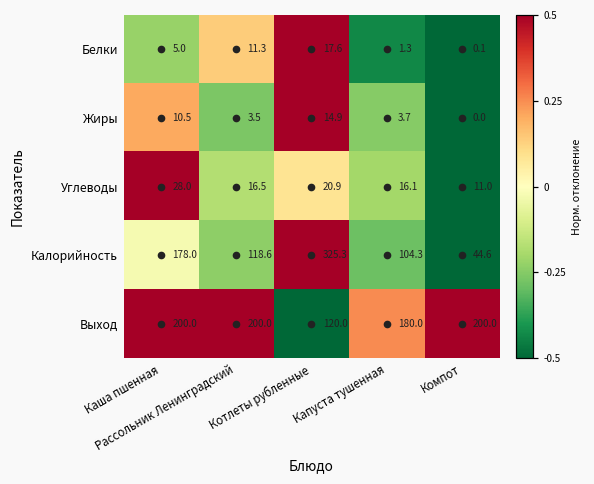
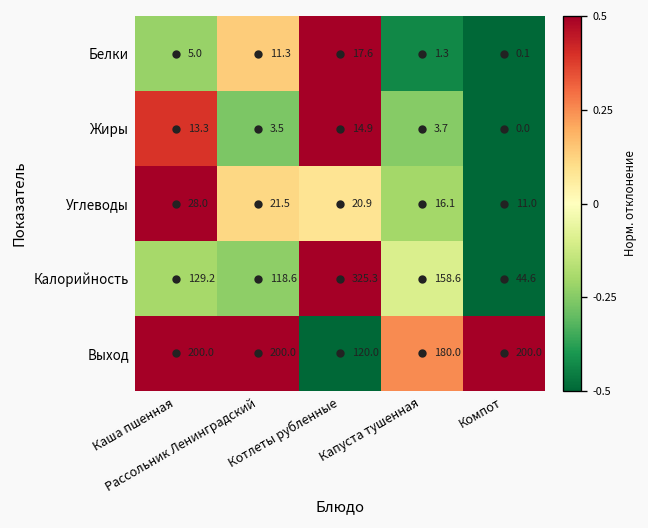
  {
    "Белки": {
      "Каша пшенная": 5.0,
      "Рассольник Ленинградский": 11.3,
      "Котлеты рубленные": 17.6,
      "Капуста тушенная": 1.3,
      "Компот": 0.1
    },
    "Жиры": {
-     "Каша пшенная": 10.5,
+     "Каша пшенная": 13.3,
      "Рассольник Ленинградский": 3.5,
      "Котлеты рубленные": 14.9,
      "Капуста тушенная": 3.7,
      "Компот": 0.0
    },
    "Углеводы": {
      "Каша пшенная": 28.0,
-     "Рассольник Ленинградский": 16.5,
+     "Рассольник Ленинградский": 21.5,
      "Котлеты рубленные": 20.9,
      "Капуста тушенная": 16.1,
      "Компот": 11.0
    },
    "Калорийность": {
-     "Каша пшенная": 178.0,
+     "Каша пшенная": 129.2,
      "Рассольник Ленинградский": 118.6,
      "Котлеты рубленные": 325.3,
-     "Капуста тушенная": 104.3,
+     "Капуста тушенная": 158.6,
      "Компот": 44.6
    },
    "Выход": {
      "Каша пшенная": 200.0,
      "Рассольник Ленинградский": 200.0,
      "Котлеты рубленные": 120.0,
      "Капуста тушенная": 180.0,
      "Компот": 200.0
    }
  }
